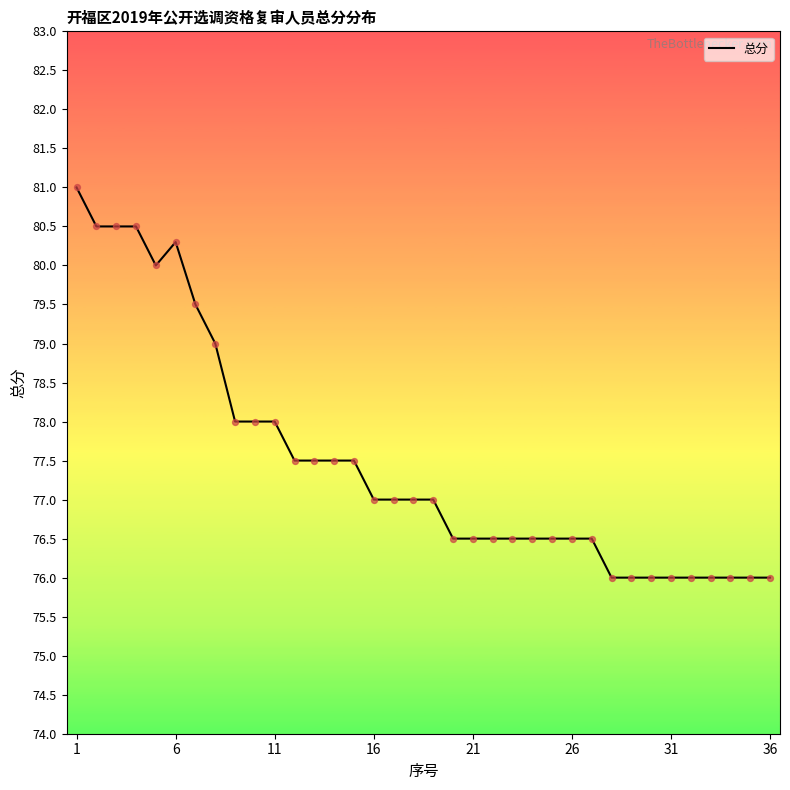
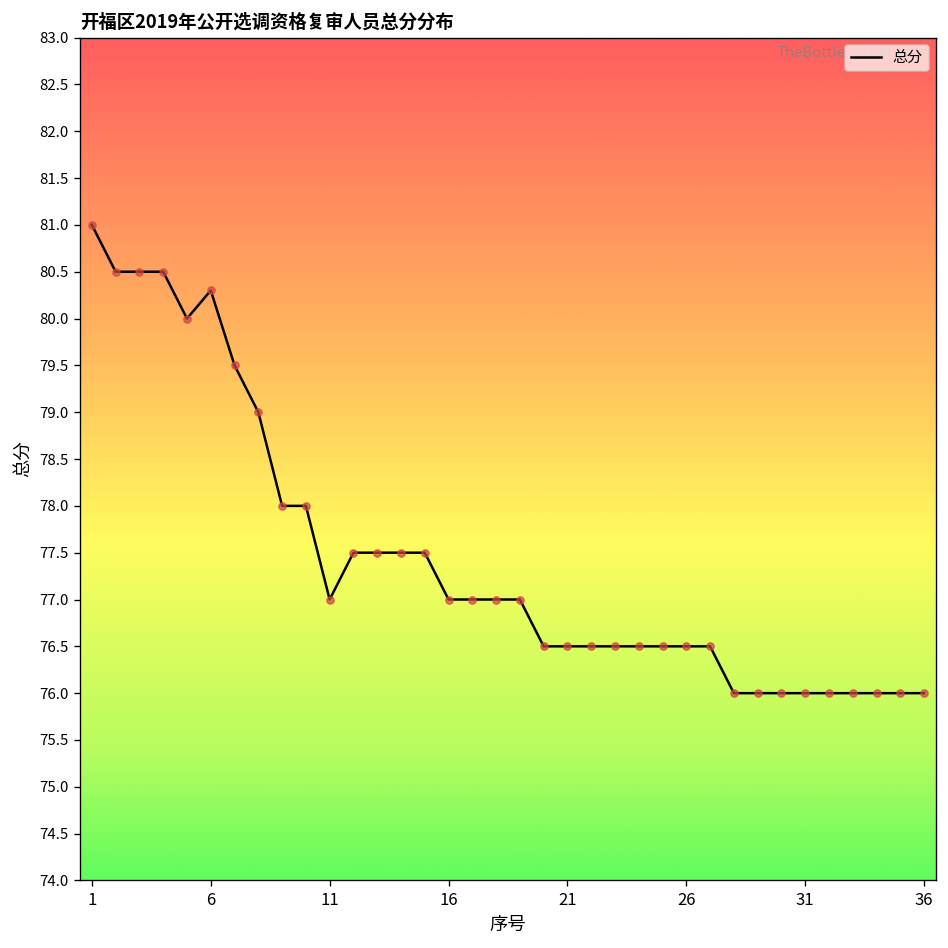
  {
    "1": 81,
    "6": 80.3,
-   "11": 78,
+   "11": 77,
    "16": 77,
    "21": 76.5,
    "26": 76.5,
    "31": 76,
    "36": 76
  }
